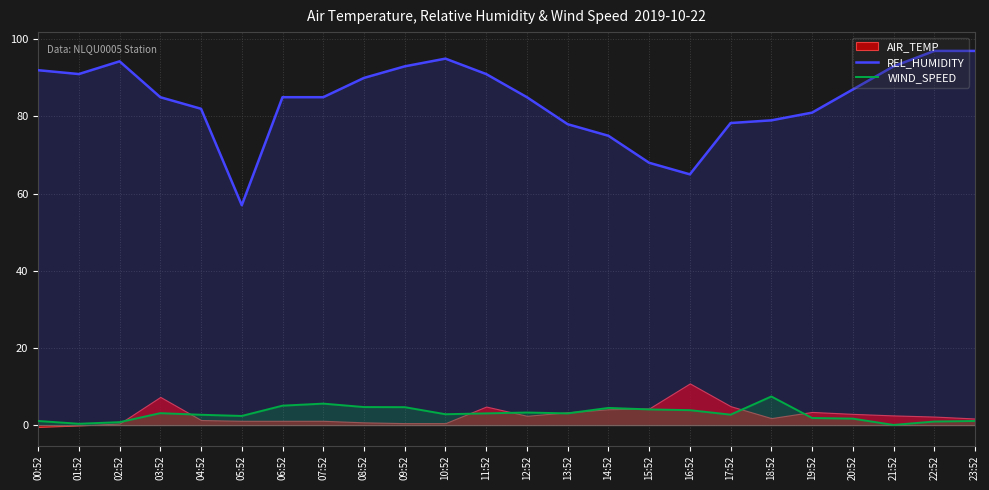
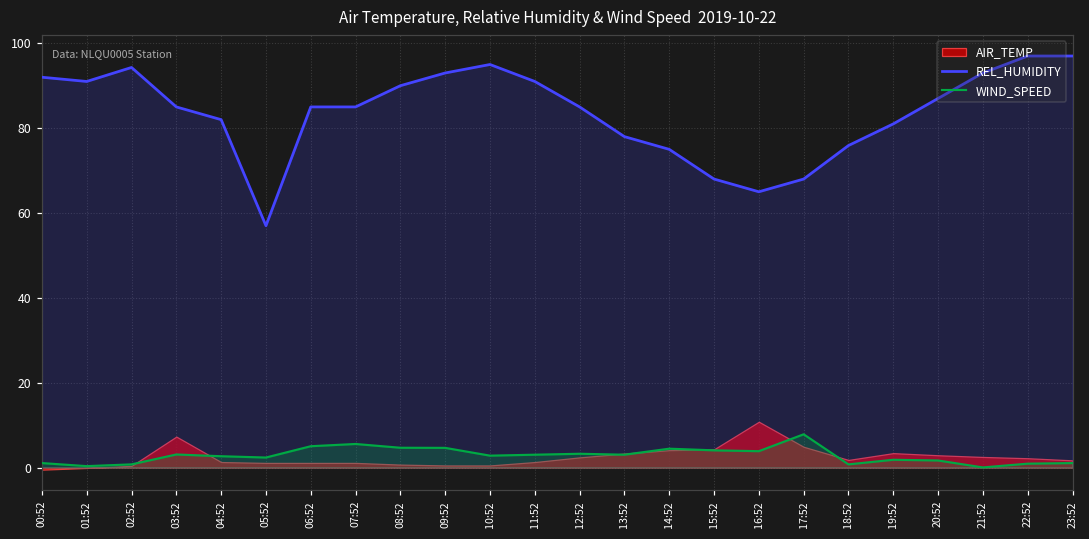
  {
    "REL_HUMIDITY": {
      "00:52": 92,
      "01:52": 91,
      "02:52": 94,
      "03:52": 85,
      "04:52": 82,
      "05:52": 57,
      "06:52": 85,
      "07:52": 85,
      "08:52": 90,
      "09:52": 93,
      "10:52": 95,
      "11:52": 91,
      "12:52": 85,
      "13:52": 78,
      "14:52": 75,
      "15:52": 68,
      "16:52": 65,
-     "17:52": 78,
-     "18:52": 79,
+     "17:52": 68,
+     "18:52": 76,
      "19:52": 81,
      "20:52": 87,
      "23:52": 97
    },
    "AIR_TEMP": {
      "03:52": 7,
      "04:52": 1,
      "05:52": 1,
      "06:52": 1,
      "07:52": 1,
      "08:52": 1,
-     "11:52": 5,
+     "11:52": 1,
      "12:52": 2,
      "16:52": 11,
      "17:52": 5,
      "18:52": 2,
      "19:52": 3,
      "20:52": 3,
      "21:52": 3,
      "22:52": 2
    },
    "WIND_SPEED": {
      "00:52": 1,
      "03:52": 3,
      "04:52": 3,
      "05:52": 2,
      "06:52": 5,
      "07:52": 6,
      "08:52": 5,
      "09:52": 5,
      "10:52": 3,
      "11:52": 3,
      "12:52": 3,
      "16:52": 4,
-     "17:52": 3,
-     "18:52": 7,
+     "17:52": 8,
+     "18:52": 1,
      "19:52": 2,
      "20:52": 2,
      "21:52": 0,
      "22:52": 1
    }
  }
